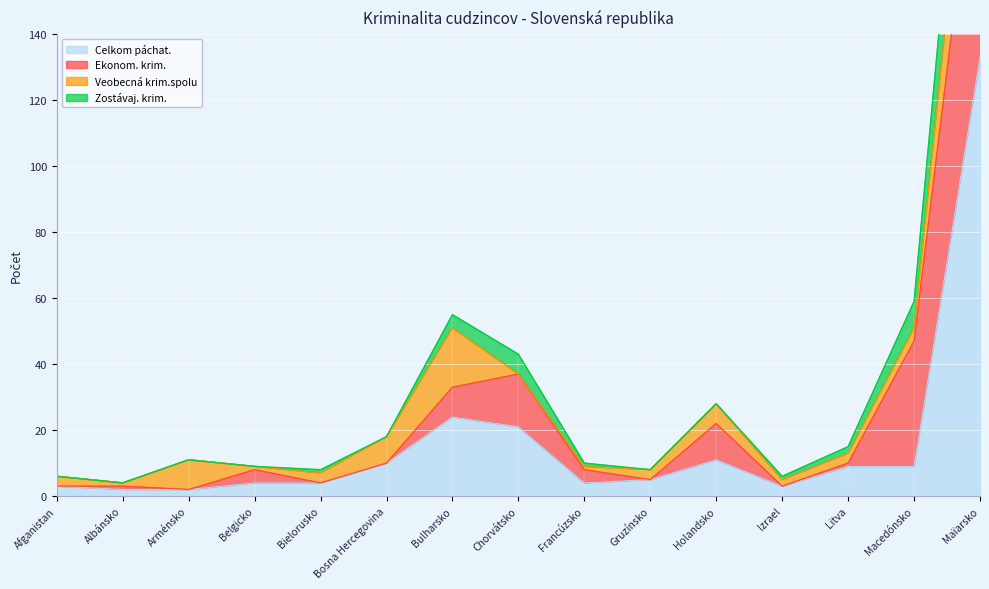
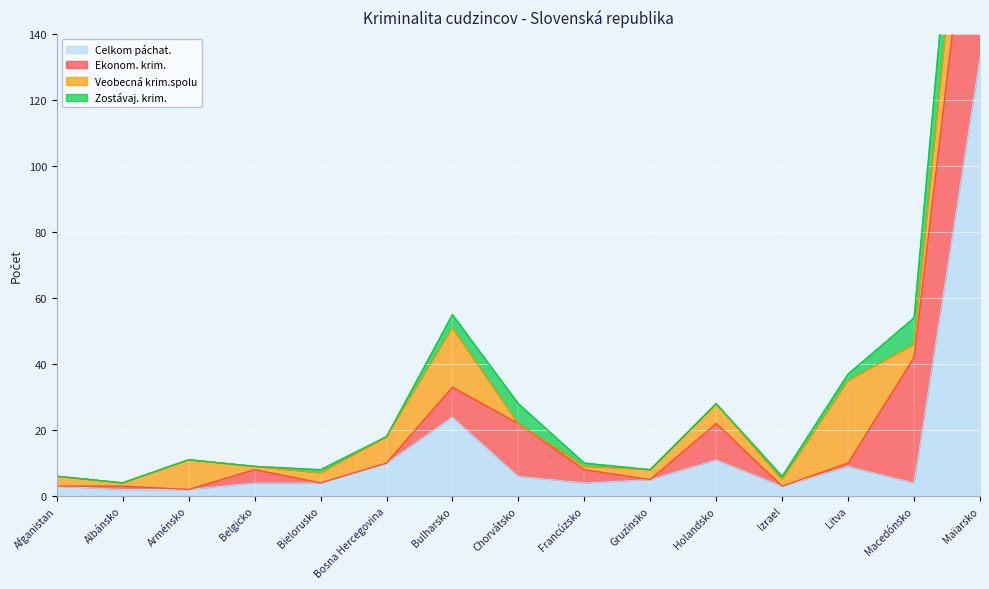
  {
    "Celkom páchat.": {
      "Albánsko": 2,
      "Belgicko": 4,
      "Bulharsko": 24,
-     "Chorvátsko": 21,
+     "Chorvátsko": 6,
      "Francúzsko": 4,
      "Holandsko": 11,
      "Litva": 9,
-     "Macedónsko": 9,
+     "Macedónsko": 4,
      "Maïarsko": 133
    },
    "Ekonom. krim.": {
      "Albánsko": 1,
      "Belgicko": 4,
      "Bulharsko": 9,
      "Francúzsko": 4,
      "Holandsko": 11,
      "Litva": 1,
      "Macedónsko": 38
    },
    "Veobecná krim.spolu": {
      "Bielorusko": 3,
      "Bulharsko": 18,
      "Francúzsko": 1,
      "Izrael": 2,
-     "Litva": 3,
+     "Litva": 25,
      "Macedónsko": 4
    },
    "Zostávaj. krim.": {
      "Bielorusko": 1,
      "Bulharsko": 4,
      "Chorvátsko": 6,
      "Francúzsko": 1,
      "Izrael": 1,
      "Litva": 2,
      "Macedónsko": 8
    }
  }
